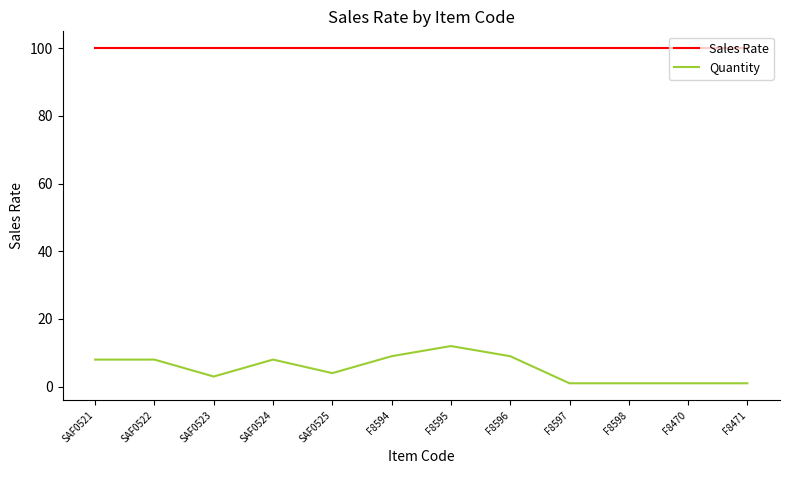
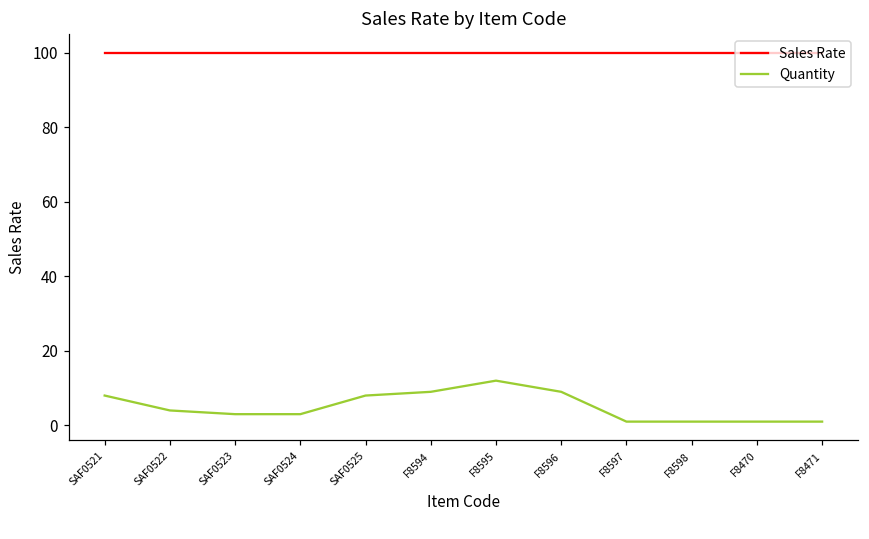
  {
    "Sales Rate": {
      "SAF0521": 100,
      "SAF0522": 100,
      "SAF0523": 100,
      "SAF0524": 100,
      "SAF0525": 100,
      "F8594": 100,
      "F8595": 100,
      "F8596": 100,
      "F8597": 100,
      "F8598": 100
    },
    "Quantity": {
      "SAF0521": 8,
-     "SAF0522": 8,
+     "SAF0522": 4,
      "SAF0523": 3,
-     "SAF0524": 8,
-     "SAF0525": 4,
+     "SAF0524": 3,
+     "SAF0525": 8,
      "F8594": 9,
      "F8595": 12,
      "F8596": 9,
      "F8597": 1,
      "F8598": 1,
      "F8470": 1,
      "F8471": 1
    }
  }
